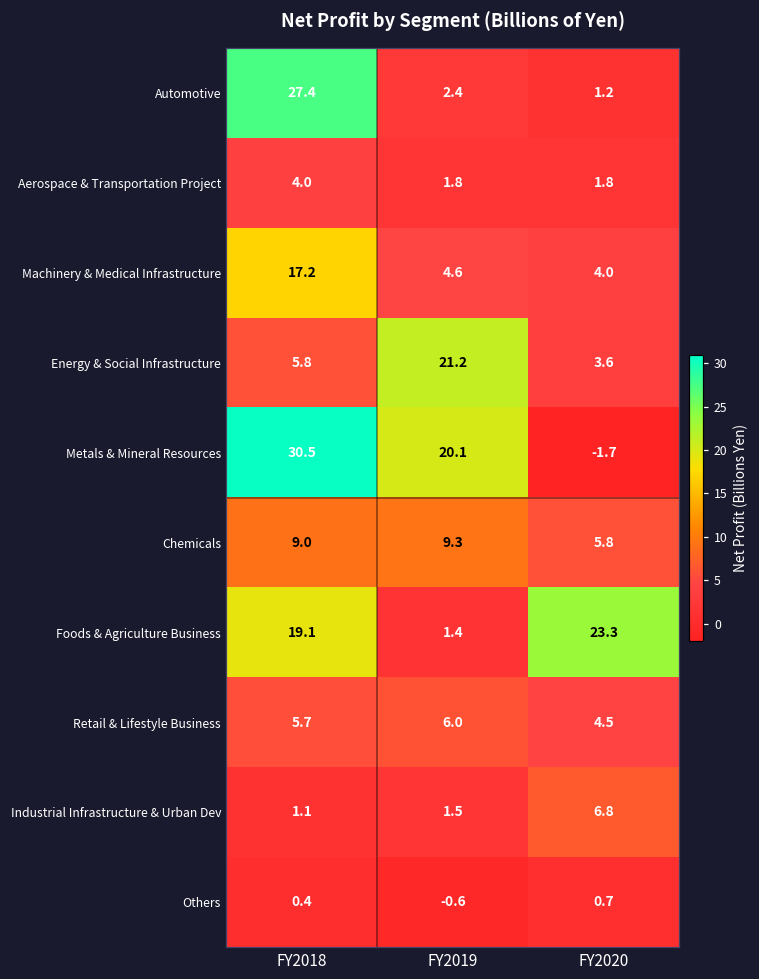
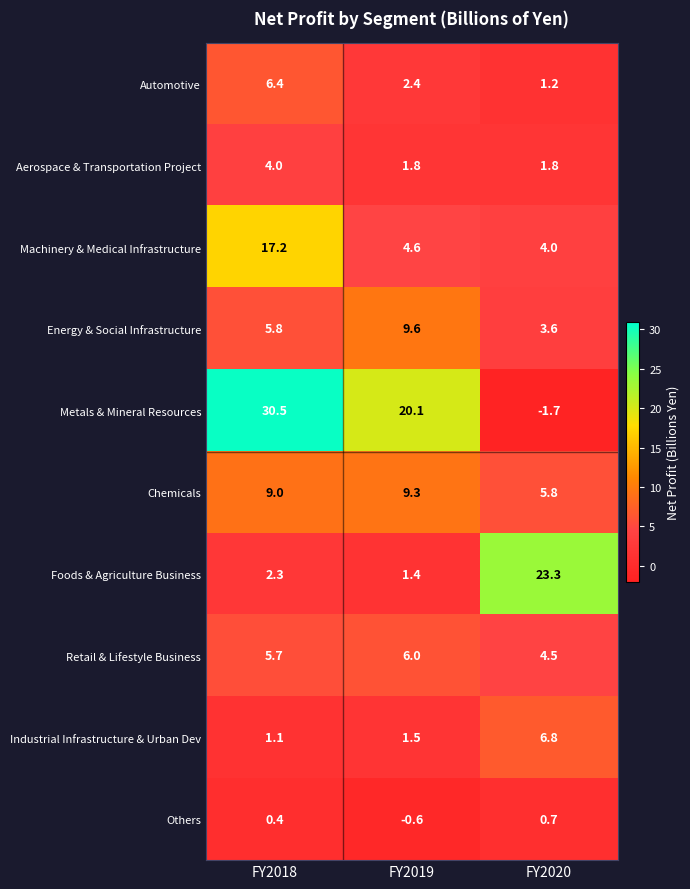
  {
    "Automotive": {
-     "FY2018": 27.4,
+     "FY2018": 6.4,
      "FY2019": 2.4,
      "FY2020": 1.2
    },
    "Aerospace & Transportation Project": {
      "FY2018": 4.0,
      "FY2019": 1.8,
      "FY2020": 1.8
    },
    "Machinery & Medical Infrastructure": {
      "FY2018": 17.2,
      "FY2019": 4.6,
      "FY2020": 4.0
    },
    "Energy & Social Infrastructure": {
      "FY2018": 5.8,
-     "FY2019": 21.2,
+     "FY2019": 9.6,
      "FY2020": 3.6
    },
    "Metals & Mineral Resources": {
      "FY2018": 30.5,
      "FY2019": 20.1,
      "FY2020": -1.7
    },
    "Chemicals": {
      "FY2018": 9.0,
      "FY2019": 9.3,
      "FY2020": 5.8
    },
    "Foods & Agriculture Business": {
-     "FY2018": 19.1,
+     "FY2018": 2.3,
      "FY2019": 1.4,
      "FY2020": 23.3
    },
    "Retail & Lifestyle Business": {
      "FY2018": 5.7,
      "FY2019": 6.0,
      "FY2020": 4.5
    },
    "Industrial Infrastructure & Urban Dev": {
      "FY2018": 1.1,
      "FY2019": 1.5,
      "FY2020": 6.8
    },
    "Others": {
      "FY2018": 0.4,
      "FY2019": -0.6,
      "FY2020": 0.7
    }
  }
